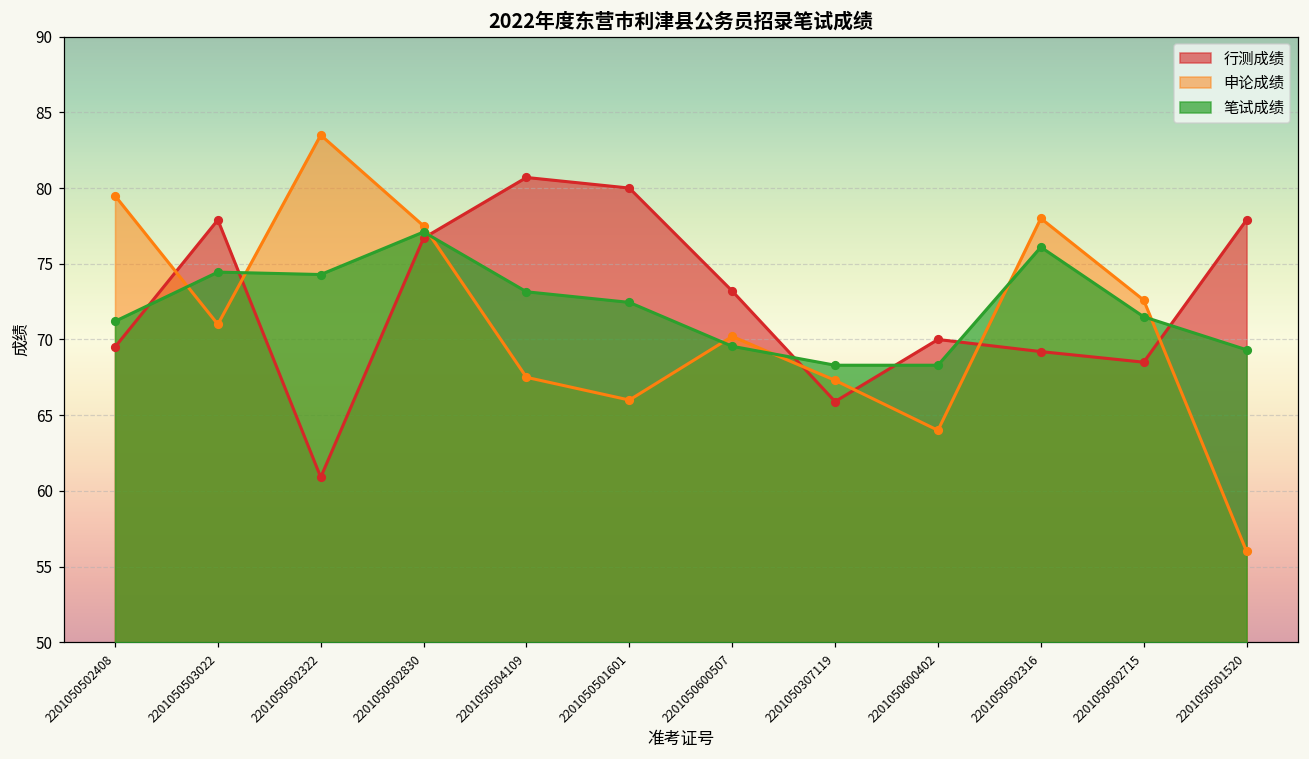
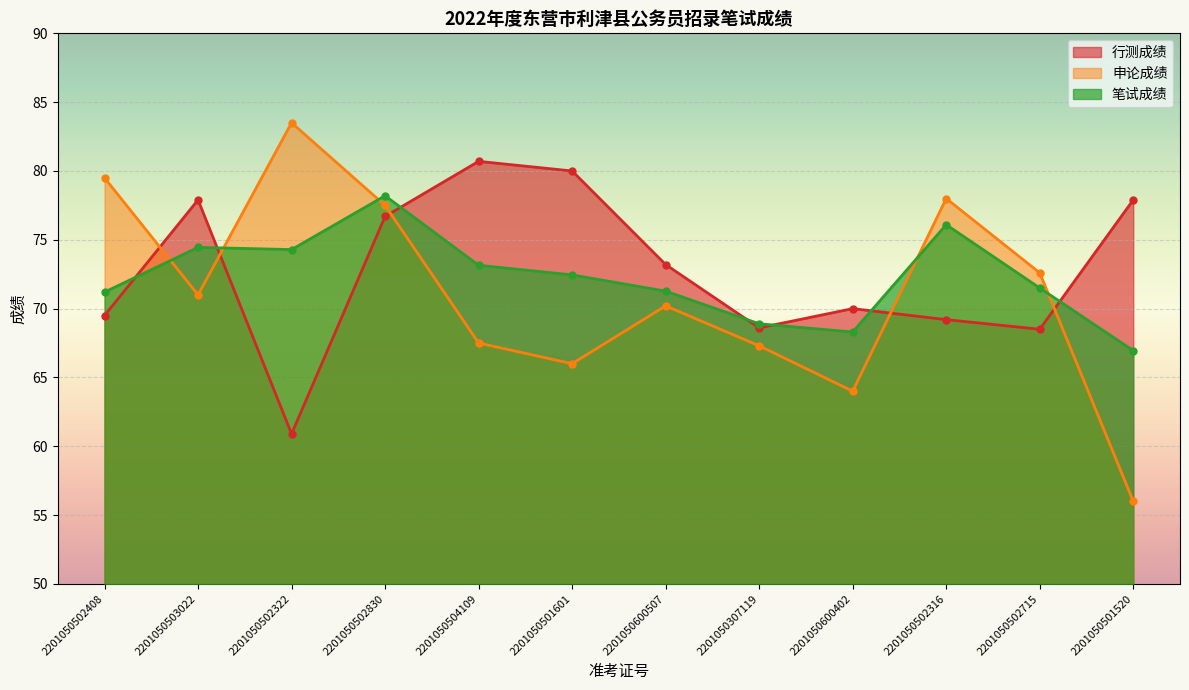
  {
    "行测成绩": {
      "2201050502408": 69.5,
      "2201050503022": 77.9,
      "2201050502322": 60.9,
      "2201050502830": 76.7,
      "2201050504109": 80.7,
      "2201050501601": 80.0,
      "2201050600507": 73.2,
-     "2201050307119": 65.9,
+     "2201050307119": 68.6,
      "2201050600402": 70.0,
      "2201050502316": 69.2,
      "2201050502715": 68.5,
      "2201050501520": 77.9
    },
    "申论成绩": {
      "2201050502408": 79.5,
      "2201050503022": 71.0,
      "2201050502322": 83.5,
      "2201050502830": 77.5,
      "2201050504109": 67.5,
      "2201050501601": 66.0,
      "2201050600507": 70.2,
      "2201050307119": 67.3,
      "2201050600402": 64.0,
      "2201050502316": 78.0,
      "2201050502715": 72.6,
      "2201050501520": 56.0
    },
    "笔试成绩": {
      "2201050502408": 71.2,
      "2201050503022": 74.5,
      "2201050502322": 74.3,
-     "2201050502830": 77.1,
+     "2201050502830": 78.2,
      "2201050504109": 73.2,
      "2201050501601": 72.5,
-     "2201050600507": 69.6,
-     "2201050307119": 68.3,
+     "2201050600507": 71.3,
+     "2201050307119": 68.9,
      "2201050600402": 68.3,
      "2201050502316": 76.1,
      "2201050502715": 71.5,
-     "2201050501520": 69.3
+     "2201050501520": 67.0
    }
  }
